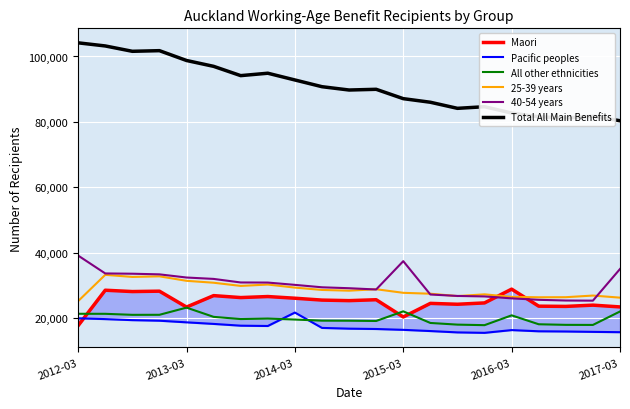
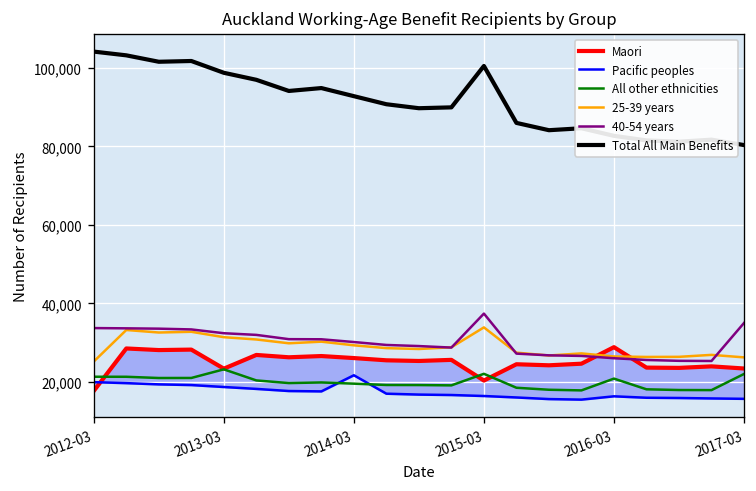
  {
    "Maori": {
      "2012-03": "18,000"
    },
    "All other ethnicities": {
      "2012-03": "21,000",
      "2014-03": "20,000",
      "2015-03": "22,000",
      "2016-03": "21,000",
      "2017-03": "22,000"
    },
    "25-39 years": {
      "2012-03": "25,000",
      "2013-03": "31,000",
      "2014-03": "29,000",
-     "2015-03": "28,000",
+     "2015-03": "34,000",
      "2017-03": "26,000"
    },
    "40-54 years": {
-     "2012-03": "39,000",
+     "2012-03": "34,000",
      "2013-03": "32,000",
      "2014-03": "30,000",
      "2015-03": "37,000",
      "2017-03": "35,000"
    },
    "Total All Main Benefits": {
      "2012-03": "104,000",
      "2013-03": "99,000",
      "2014-03": "93,000",
-     "2015-03": "87,000",
+     "2015-03": "101,000",
      "2017-03": "80,000"
    }
  }
